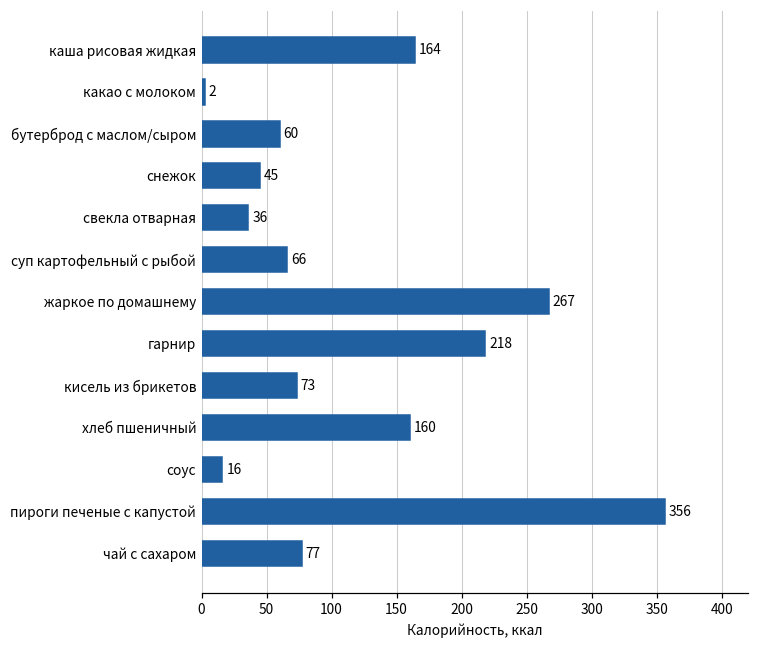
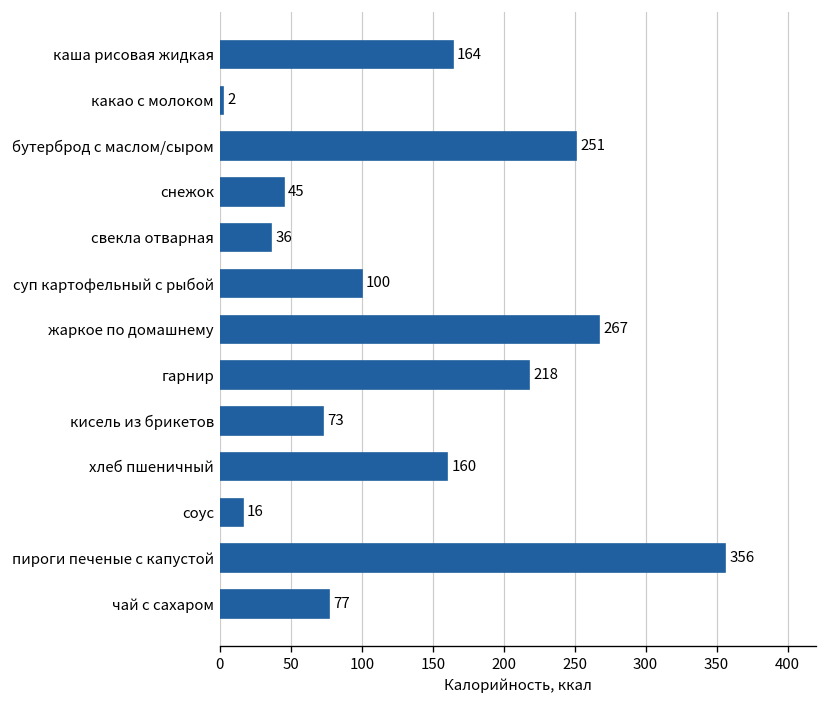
  {
    "каша рисовая жидкая": 164,
    "какао с молоком": 2,
-   "бутерброд с маслом/сыром": 60,
+   "бутерброд с маслом/сыром": 251,
    "снежок": 45,
    "свекла отварная": 36,
-   "суп картофельный с рыбой": 66,
+   "суп картофельный с рыбой": 100,
    "жаркое по домашнему": 267,
    "гарнир": 218,
    "кисель из брикетов": 73,
    "хлеб пшеничный": 160,
    "соус": 16,
    "пироги печеные с капустой": 356,
    "чай с сахаром": 77
  }
